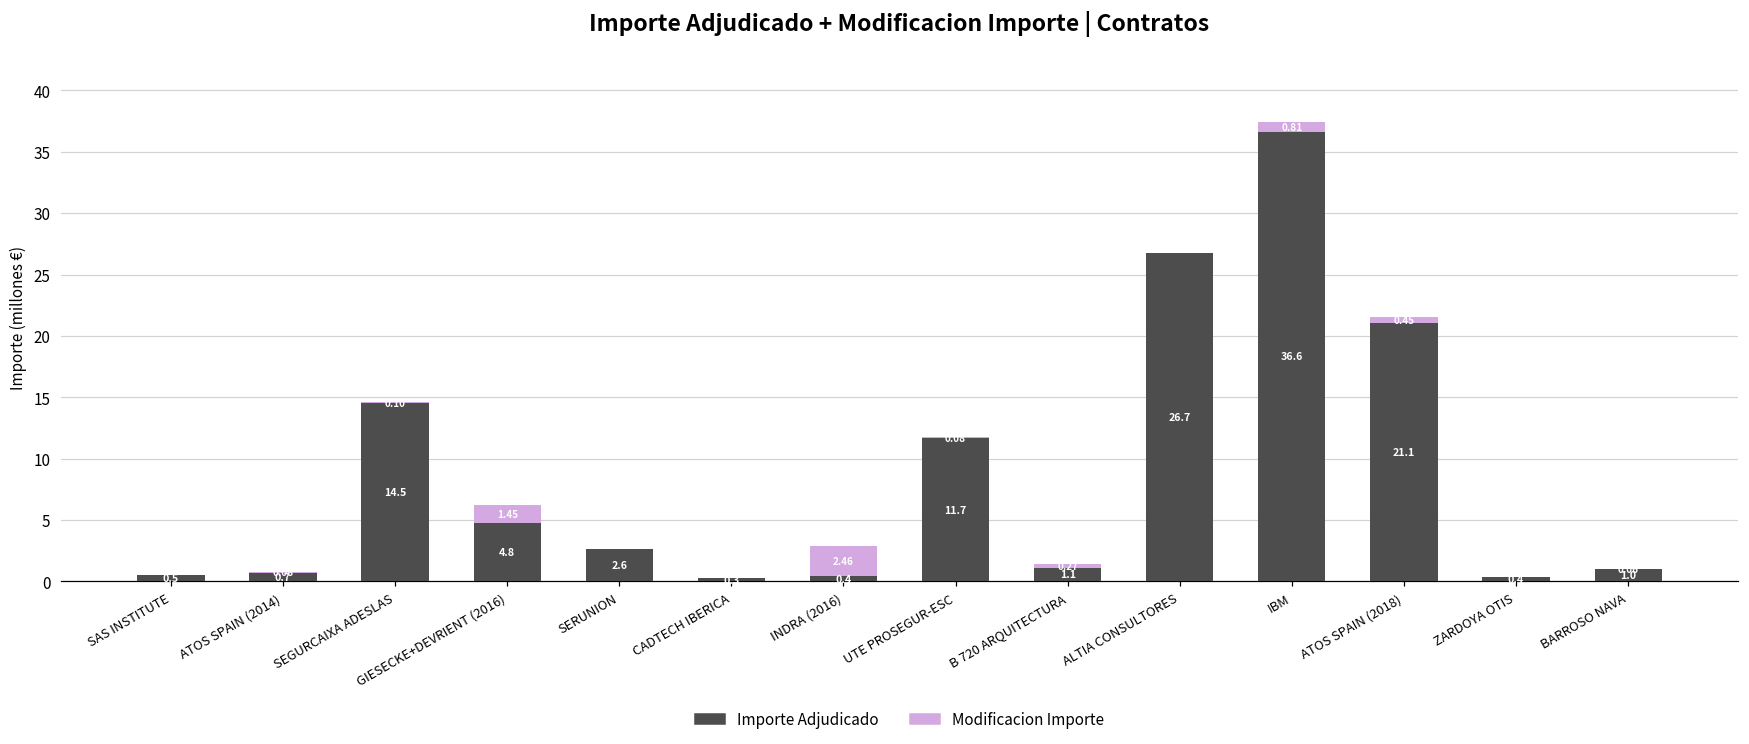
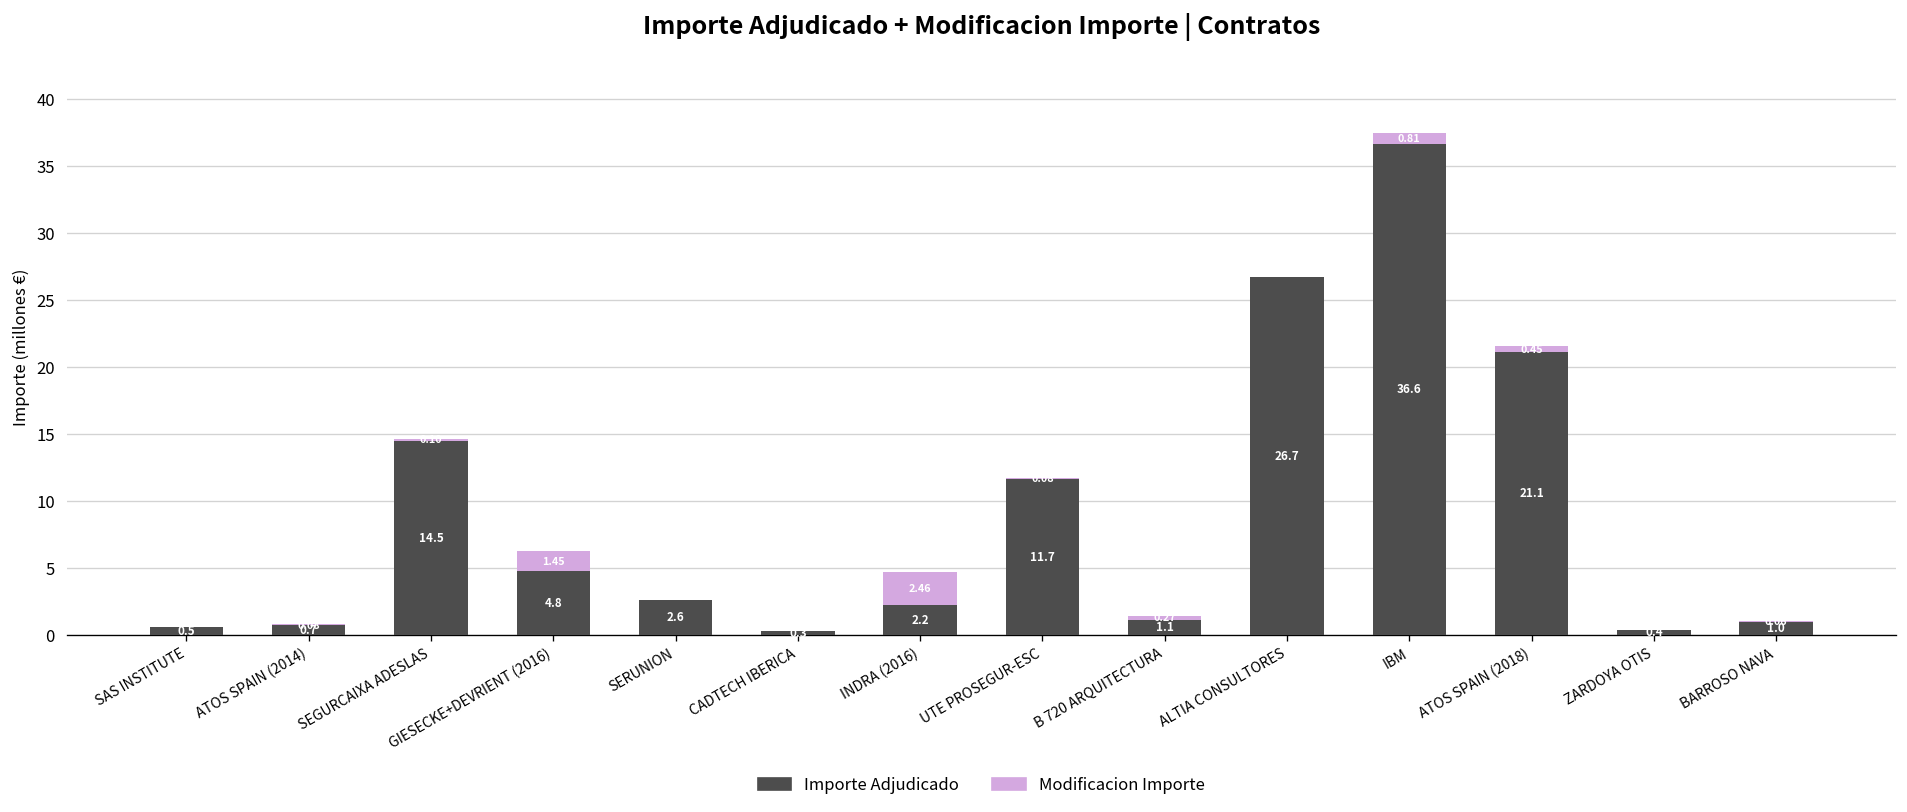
  {
    "Importe Adjudicado": {
      "SAS INSTITUTE": 0.5,
      "ATOS SPAIN (2014)": 0.7,
      "SEGURCAIXA ADESLAS": 14.5,
      "GIESECKE+DEVRIENT (2016)": 4.8,
      "SERUNION": 2.6,
-     "INDRA (2016)": 0.4,
+     "INDRA (2016)": 2.2,
      "UTE PROSEGUR-ESC": 11.7,
      "B 720 ARQUITECTURA": 1.1,
      "ALTIA CONSULTORES": 26.7,
      "IBM": 36.6,
      "ATOS SPAIN (2018)": 21.1,
      "BARROSO NAVA": 1.0
    },
    "Modificacion Importe": {
      "SEGURCAIXA ADESLAS": 0.10,
      "GIESECKE+DEVRIENT (2016)": 1.45,
      "INDRA (2016)": 2.46,
      "UTE PROSEGUR-ESC": 0.08,
      "IBM": 0.81,
      "ATOS SPAIN (2018)": 0.45
    }
  }
